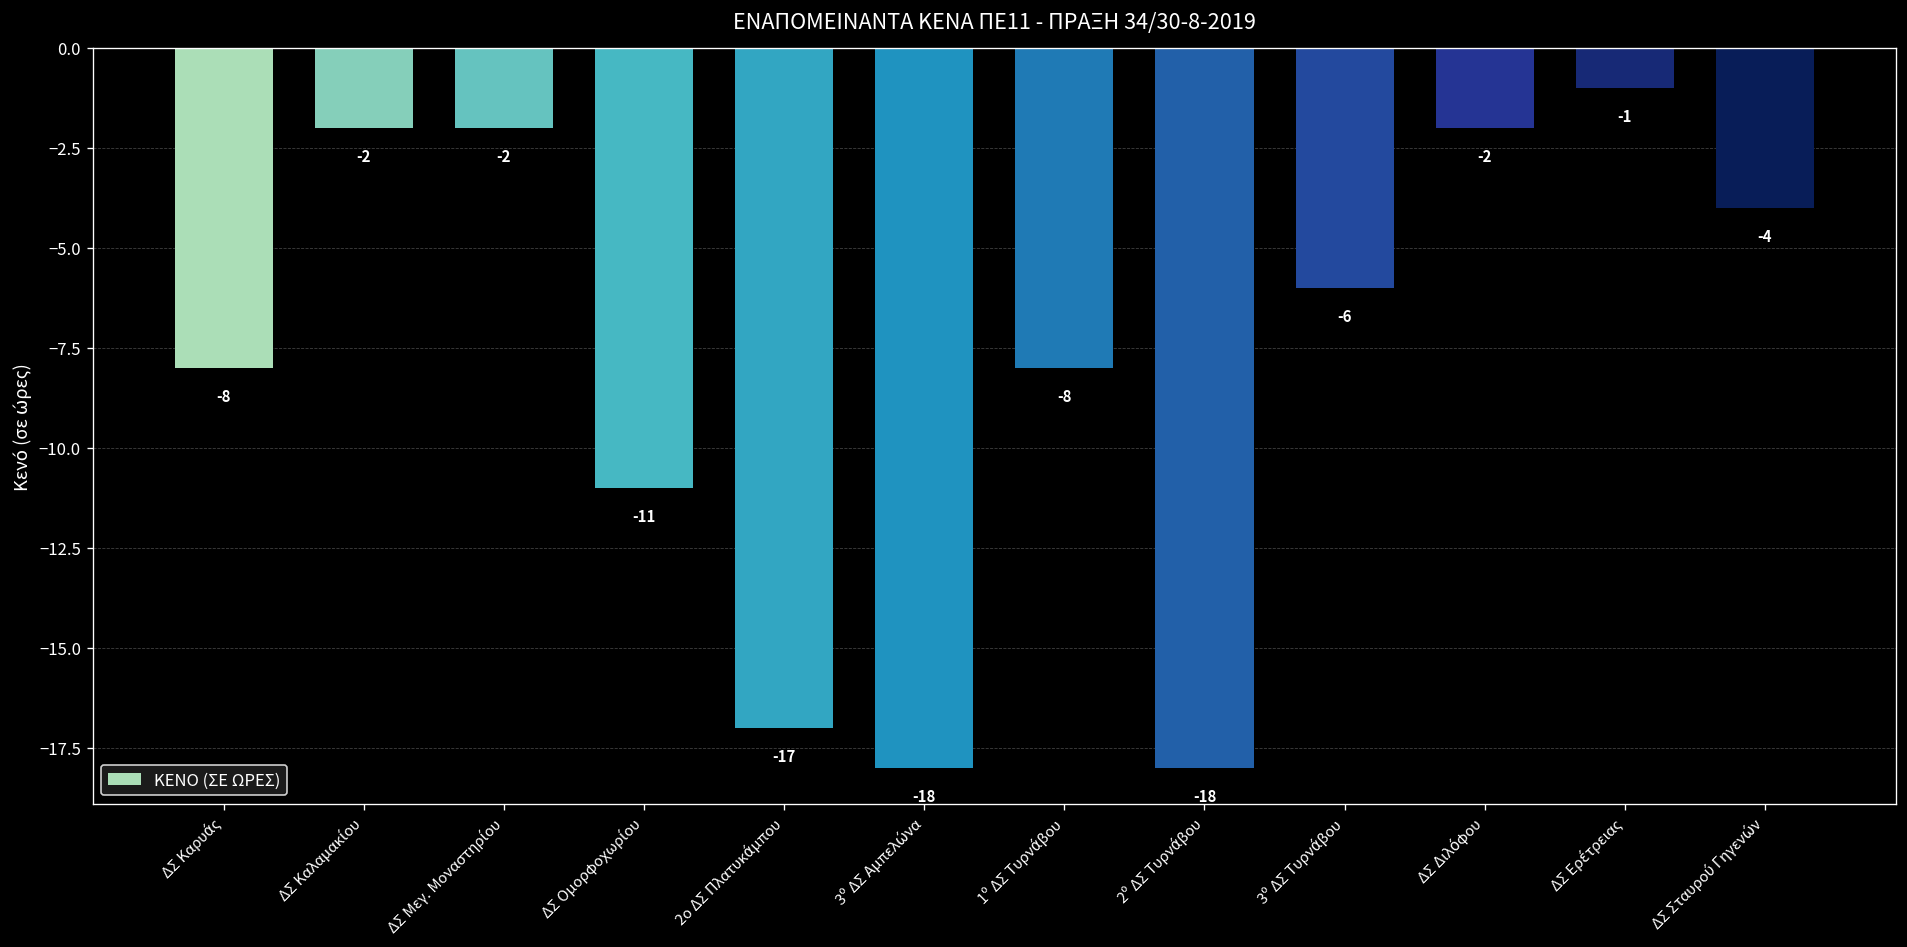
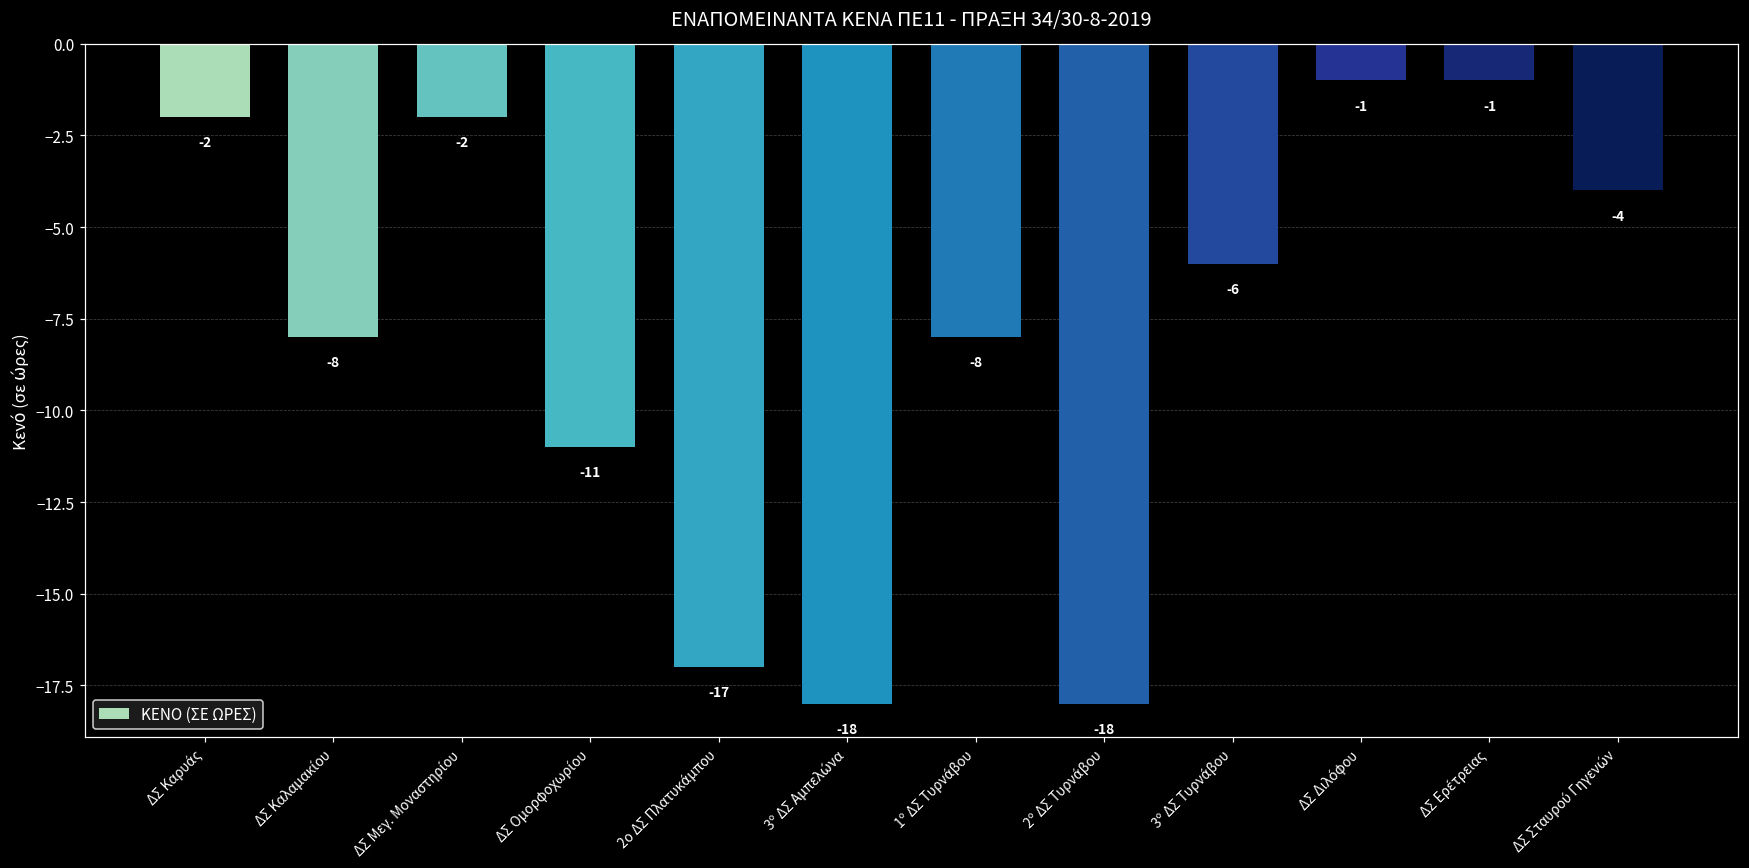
  {
-   "ΔΣ Καρυάς": -8,
-   "ΔΣ Καλαμακίου": -2,
+   "ΔΣ Καρυάς": -2,
+   "ΔΣ Καλαμακίου": -8,
    "ΔΣ Μεγ. Μοναστηρίου": -2,
    "ΔΣ Ομορφοχωρίου": -11,
    "2ο ΔΣ Πλατυκάμπου": -17,
    "3º ΔΣ Αμπελώνα": -18,
    "1º ΔΣ Τυρνάβου": -8,
    "2º ΔΣ Τυρνάβου": -18,
    "3º ΔΣ Τυρνάβου": -6,
-   "ΔΣ Διλόφου": -2,
+   "ΔΣ Διλόφου": -1,
    "ΔΣ Ερέτρειας": -1,
    "ΔΣ Σταυρού Γηγενών": -4
  }
